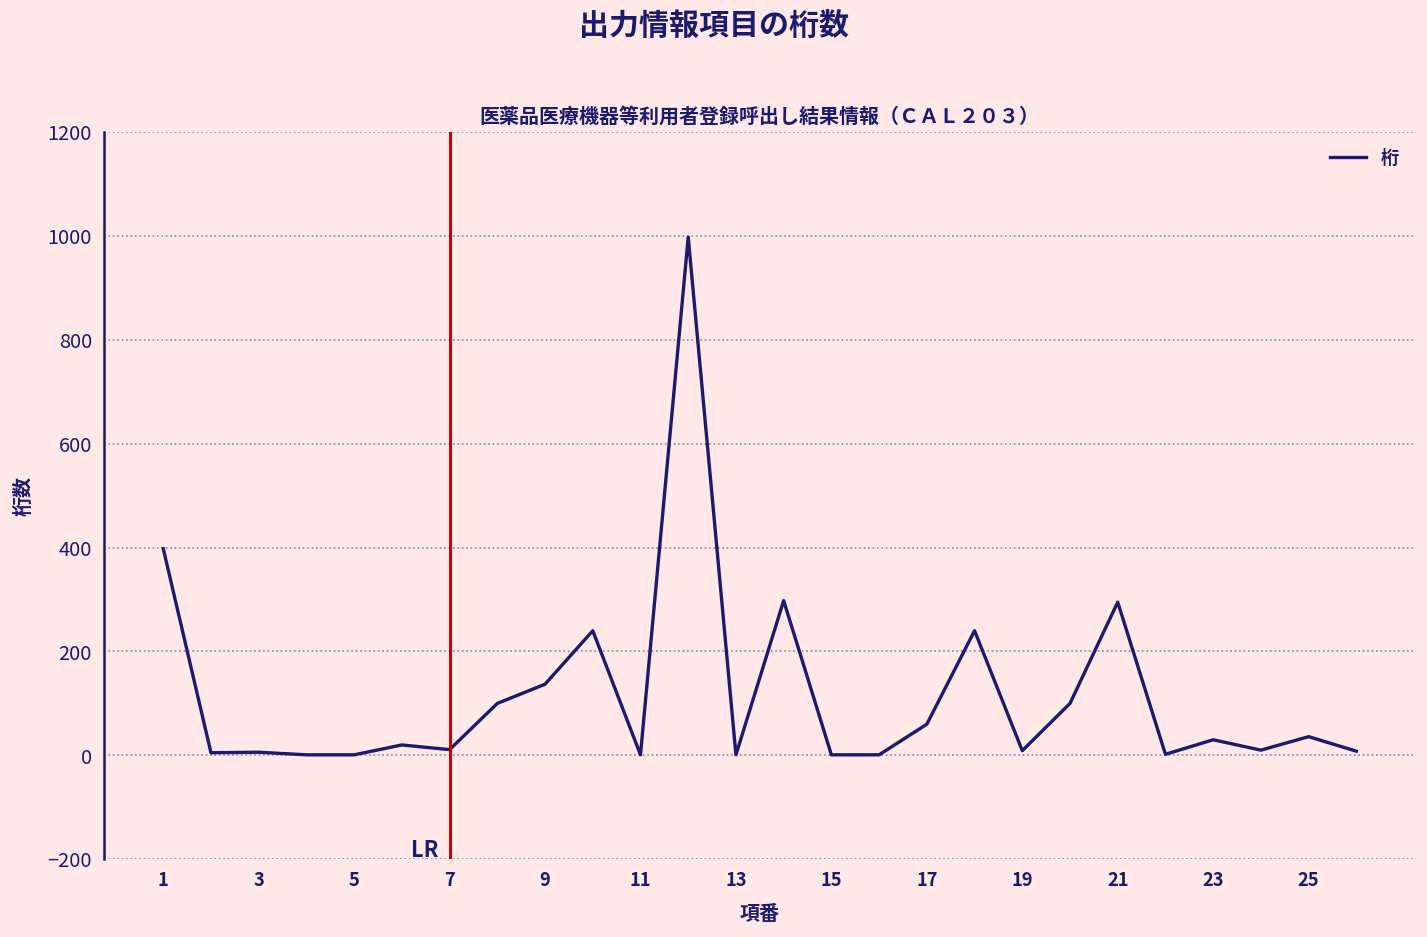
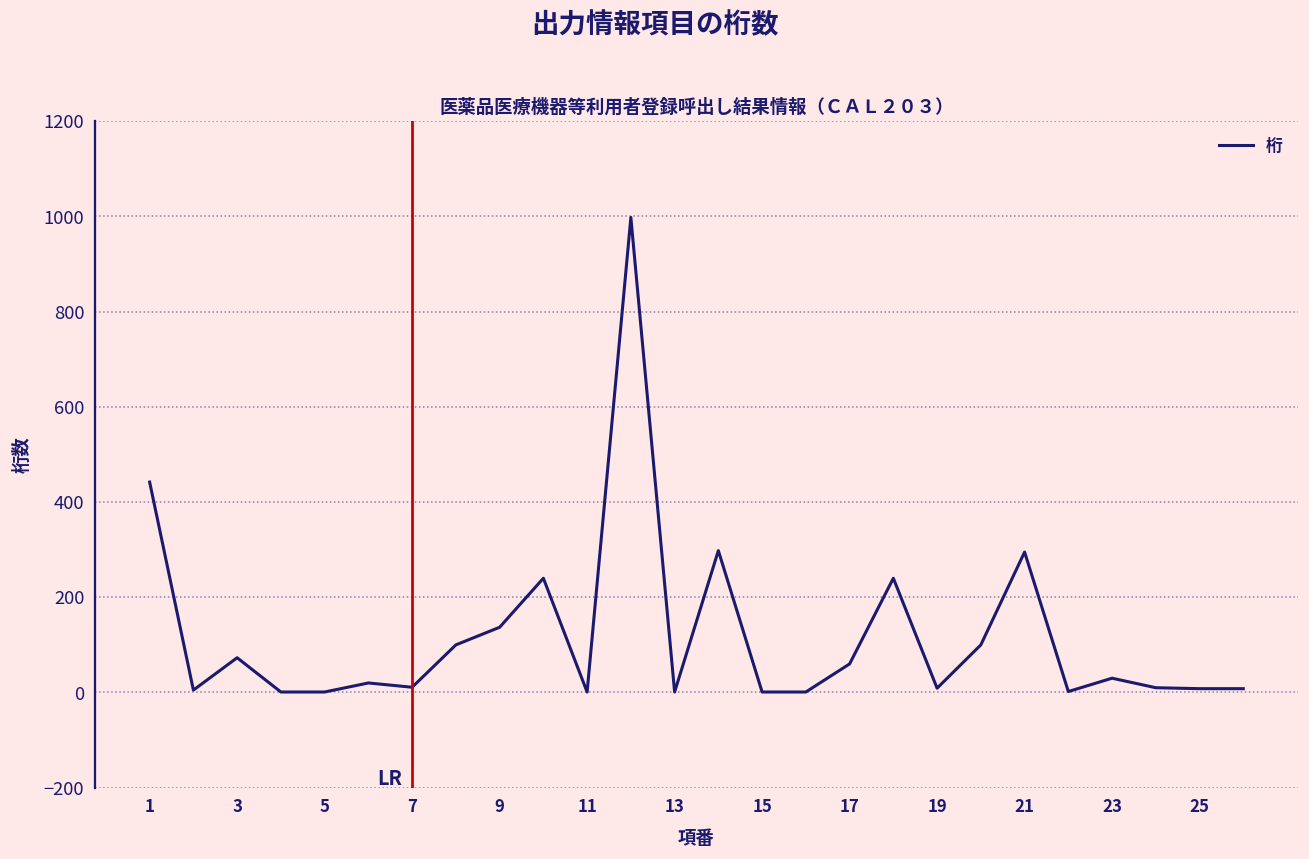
  {
-   "1": 400,
-   "3": 10,
+   "1": 440,
+   "3": 70,
    "5": 0,
    "7": 10,
    "9": 140,
    "11": 0,
    "13": 0,
    "15": 0,
    "17": 60,
    "19": 10,
    "21": 300,
    "23": 30,
-   "25": 40
+   "25": 10
  }
